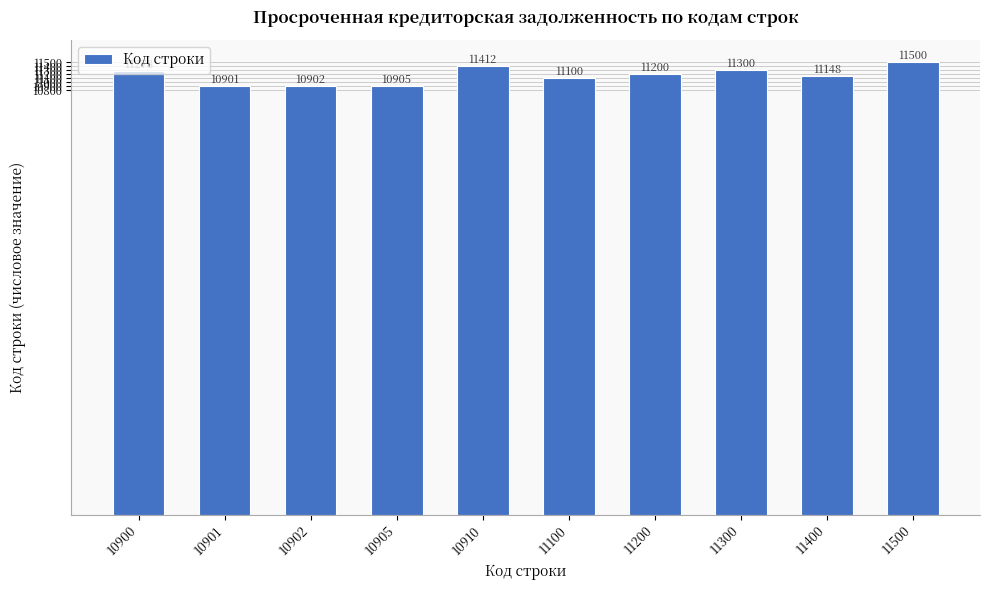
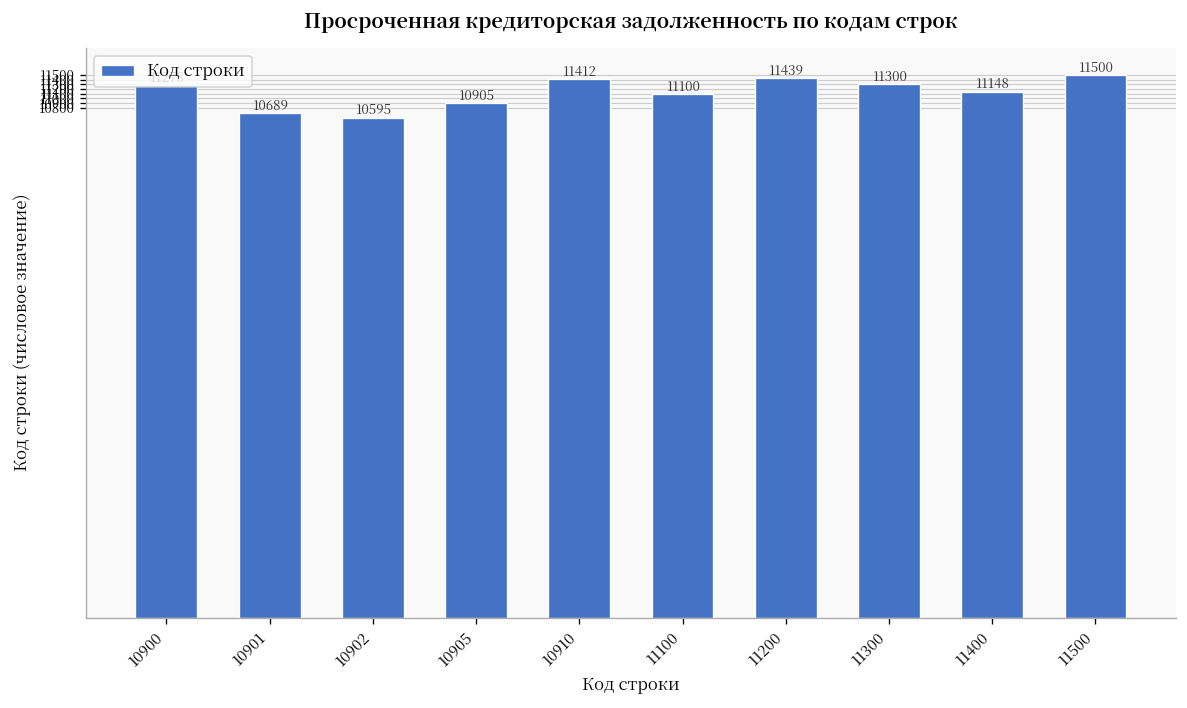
  {
-   "10901": 10901,
-   "10902": 10902,
+   "10901": 10689,
+   "10902": 10595,
    "10905": 10905,
    "10910": 11412,
    "11100": 11100,
-   "11200": 11200,
+   "11200": 11439,
    "11300": 11300,
    "11400": 11148,
    "11500": 11500
  }
